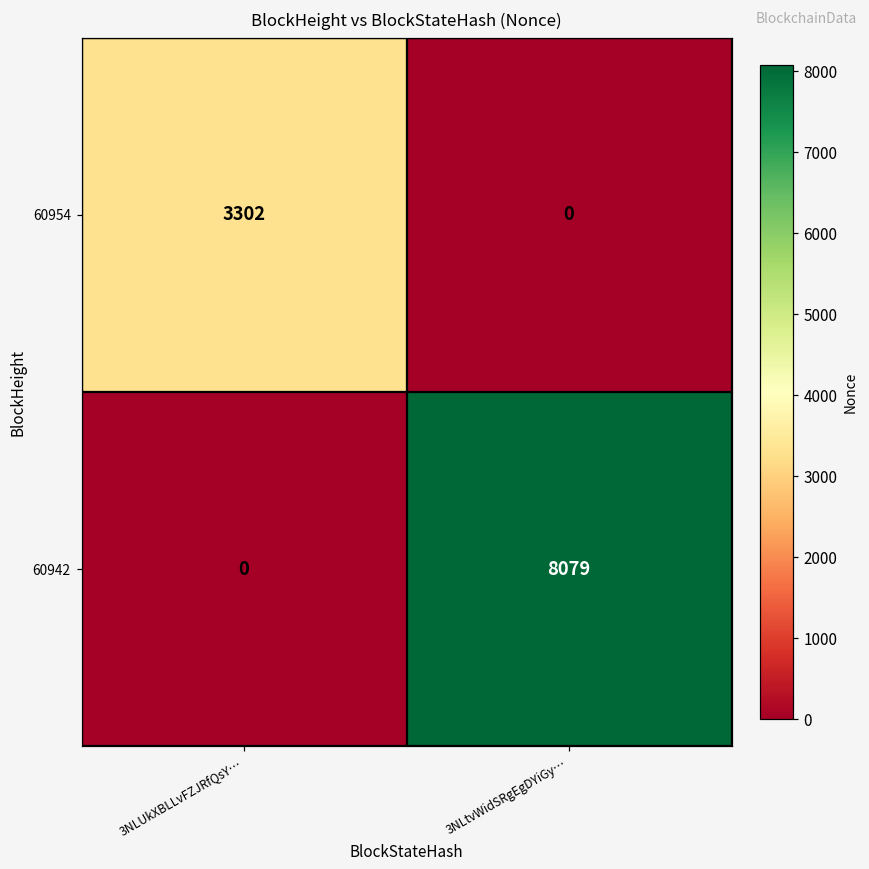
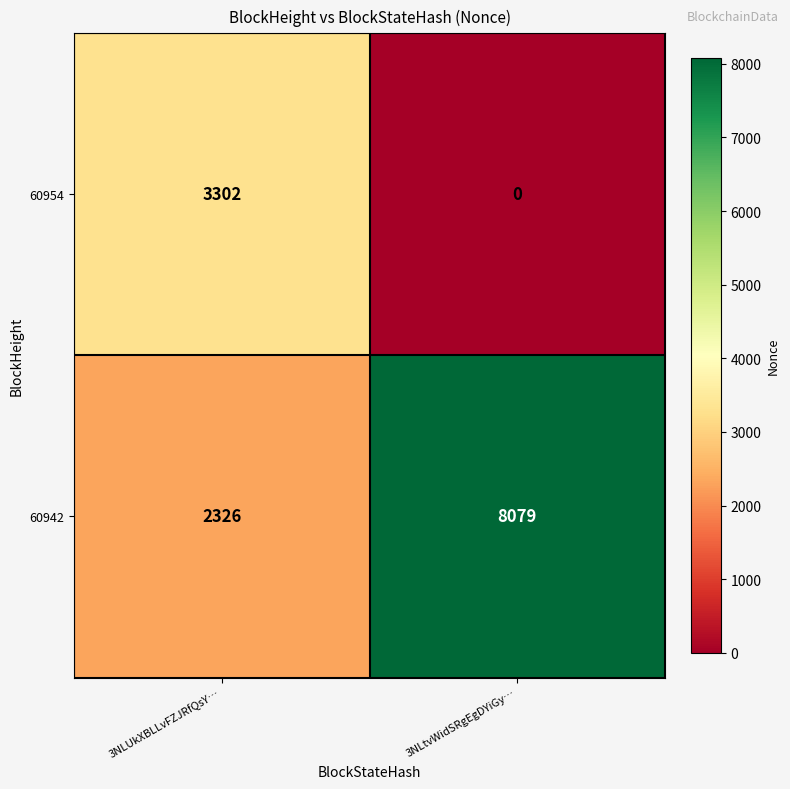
  {
    "60954": {
      "3NLUkXBLLvFZJRfQsY…": 3302,
      "3NLtvWidSRgEgDYiGy…": 0
    },
    "60942": {
-     "3NLUkXBLLvFZJRfQsY…": 0,
+     "3NLUkXBLLvFZJRfQsY…": 2326,
      "3NLtvWidSRgEgDYiGy…": 8079
    }
  }
